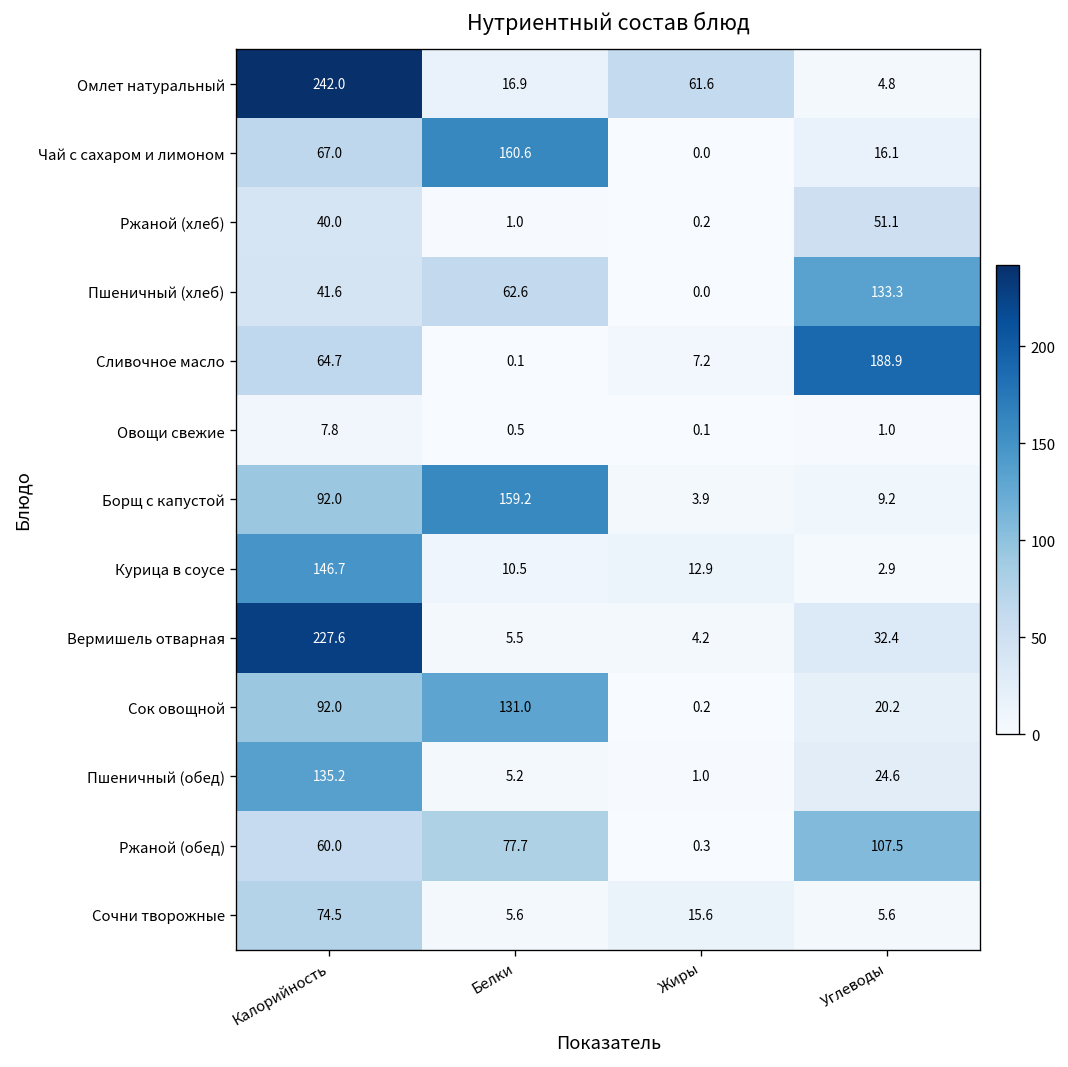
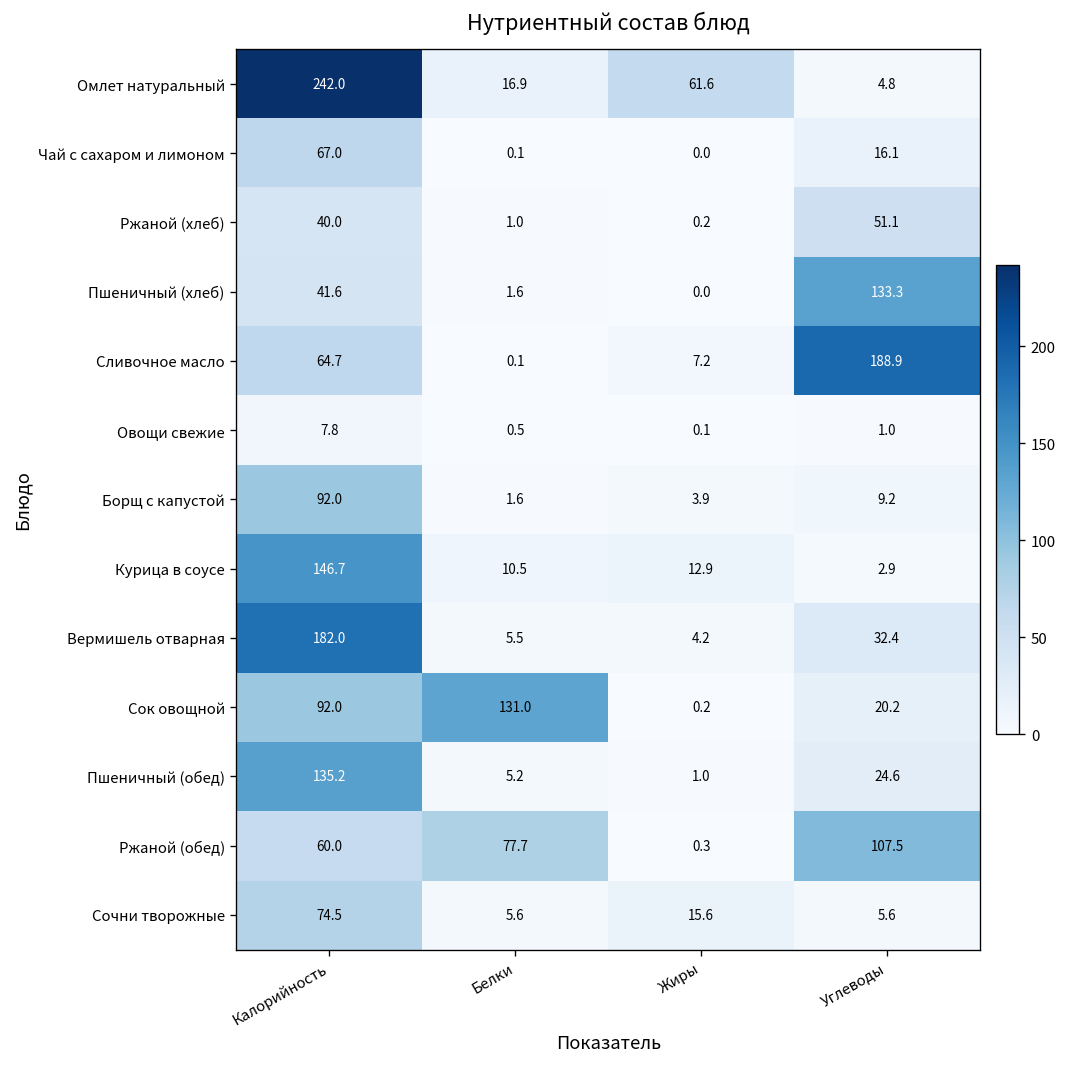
  {
    "Омлет натуральный": {
      "Калорийность": 242.0,
      "Белки": 16.9,
      "Жиры": 61.6,
      "Углеводы": 4.8
    },
    "Чай с сахаром и лимоном": {
      "Калорийность": 67.0,
-     "Белки": 160.6,
+     "Белки": 0.1,
      "Жиры": 0.0,
      "Углеводы": 16.1
    },
    "Ржаной (хлеб)": {
      "Калорийность": 40.0,
      "Белки": 1.0,
      "Жиры": 0.2,
      "Углеводы": 51.1
    },
    "Пшеничный (хлеб)": {
      "Калорийность": 41.6,
-     "Белки": 62.6,
+     "Белки": 1.6,
      "Жиры": 0.0,
      "Углеводы": 133.3
    },
    "Сливочное масло": {
      "Калорийность": 64.7,
      "Белки": 0.1,
      "Жиры": 7.2,
      "Углеводы": 188.9
    },
    "Овощи свежие": {
      "Калорийность": 7.8,
      "Белки": 0.5,
      "Жиры": 0.1,
      "Углеводы": 1.0
    },
    "Борщ с капустой": {
      "Калорийность": 92.0,
-     "Белки": 159.2,
+     "Белки": 1.6,
      "Жиры": 3.9,
      "Углеводы": 9.2
    },
    "Курица в соусе": {
      "Калорийность": 146.7,
      "Белки": 10.5,
      "Жиры": 12.9,
      "Углеводы": 2.9
    },
    "Вермишель отварная": {
-     "Калорийность": 227.6,
+     "Калорийность": 182.0,
      "Белки": 5.5,
      "Жиры": 4.2,
      "Углеводы": 32.4
    },
    "Сок овощной": {
      "Калорийность": 92.0,
      "Белки": 131.0,
      "Жиры": 0.2,
      "Углеводы": 20.2
    },
    "Пшеничный (обед)": {
      "Калорийность": 135.2,
      "Белки": 5.2,
      "Жиры": 1.0,
      "Углеводы": 24.6
    },
    "Ржаной (обед)": {
      "Калорийность": 60.0,
      "Белки": 77.7,
      "Жиры": 0.3,
      "Углеводы": 107.5
    },
    "Сочни творожные": {
      "Калорийность": 74.5,
      "Белки": 5.6,
      "Жиры": 15.6,
      "Углеводы": 5.6
    }
  }
